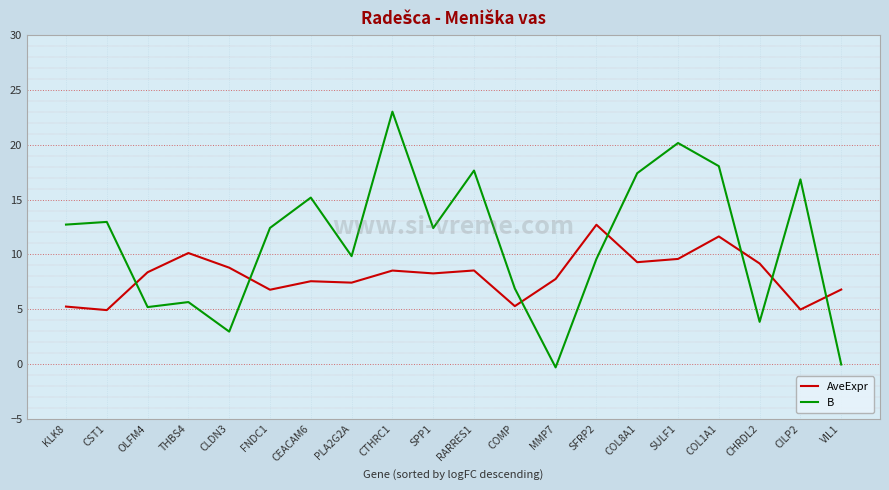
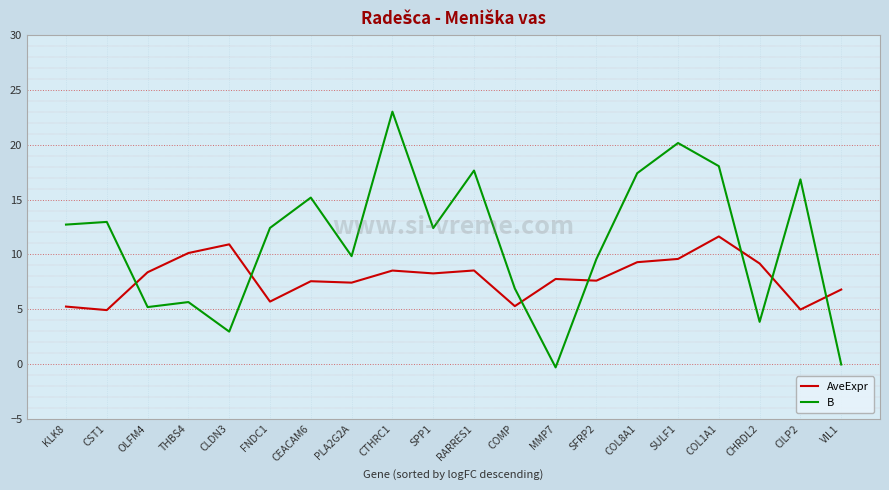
  {
    "AveExpr": {
      "KLK8": 5.2,
      "CST1": 4.9,
      "OLFM4": 8.4,
      "THBS4": 10.1,
-     "CLDN3": 8.8,
-     "FNDC1": 6.8,
+     "CLDN3": 10.9,
+     "FNDC1": 5.7,
      "CEACAM6": 7.6,
      "PLA2G2A": 7.4,
      "CTHRC1": 8.5,
      "SPP1": 8.3,
      "RARRES1": 8.5,
      "COMP": 5.3,
      "MMP7": 7.8,
-     "SFRP2": 12.7,
+     "SFRP2": 7.6,
      "COL8A1": 9.3,
      "SULF1": 9.6,
      "COL1A1": 11.6,
      "CHRDL2": 9.2,
      "CILP2": 5.0,
      "VIL1": 6.8
    },
    "B": {
      "KLK8": 12.7,
      "CST1": 13.0,
      "OLFM4": 5.2,
      "THBS4": 5.6,
      "CLDN3": 3.0,
      "FNDC1": 12.4,
      "CEACAM6": 15.2,
      "PLA2G2A": 9.8,
      "CTHRC1": 23.0,
      "SPP1": 12.4,
      "RARRES1": 17.6,
      "COMP": 6.9,
      "MMP7": -0.3,
      "SFRP2": 9.6,
      "COL8A1": 17.4,
      "SULF1": 20.2,
      "COL1A1": 18.0,
      "CHRDL2": 3.8,
      "CILP2": 16.8,
      "VIL1": 0.0
    }
  }
